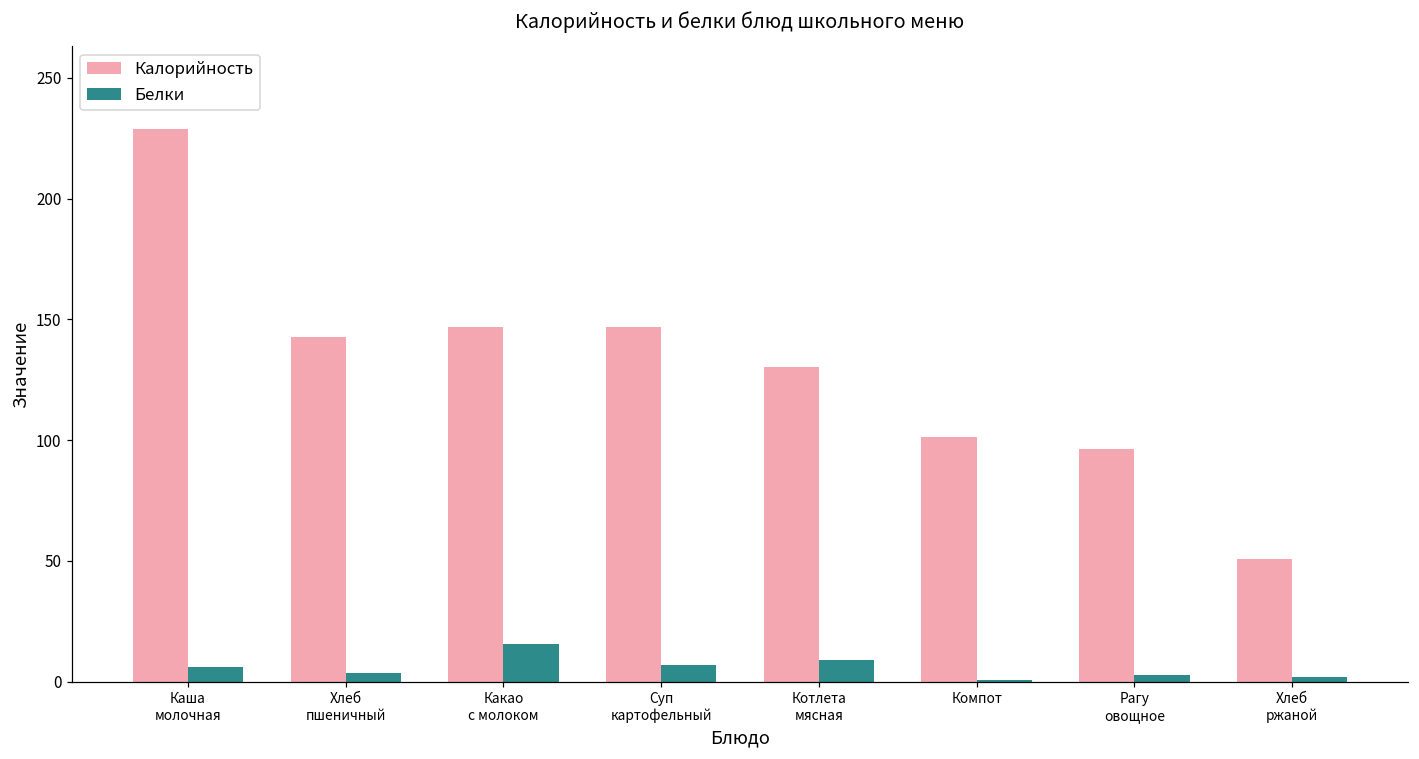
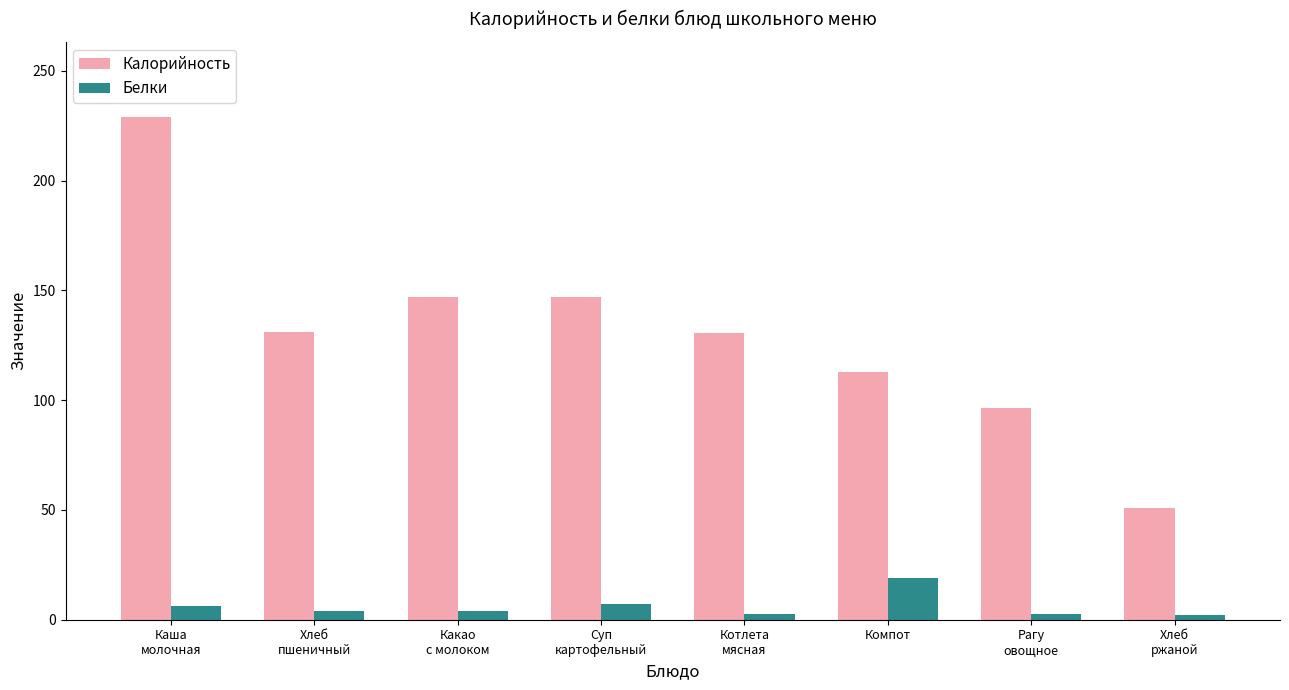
  {
    "Калорийность": {
      "Каша молочная": 229,
-     "Хлеб пшеничный": 143,
+     "Хлеб пшеничный": 131,
      "Какао с молоком": 147,
      "Суп картофельный": 147,
      "Котлета мясная": 130,
-     "Компот": 102,
+     "Компот": 113,
      "Рагу овощное": 96,
      "Хлеб ржаной": 51
    },
    "Белки": {
      "Каша молочная": 6,
      "Хлеб пшеничный": 4,
-     "Какао с молоком": 15,
+     "Какао с молоком": 4,
      "Суп картофельный": 7,
-     "Котлета мясная": 9,
-     "Компот": 1,
+     "Котлета мясная": 3,
+     "Компот": 19,
      "Рагу овощное": 3,
      "Хлеб ржаной": 2
    }
  }
